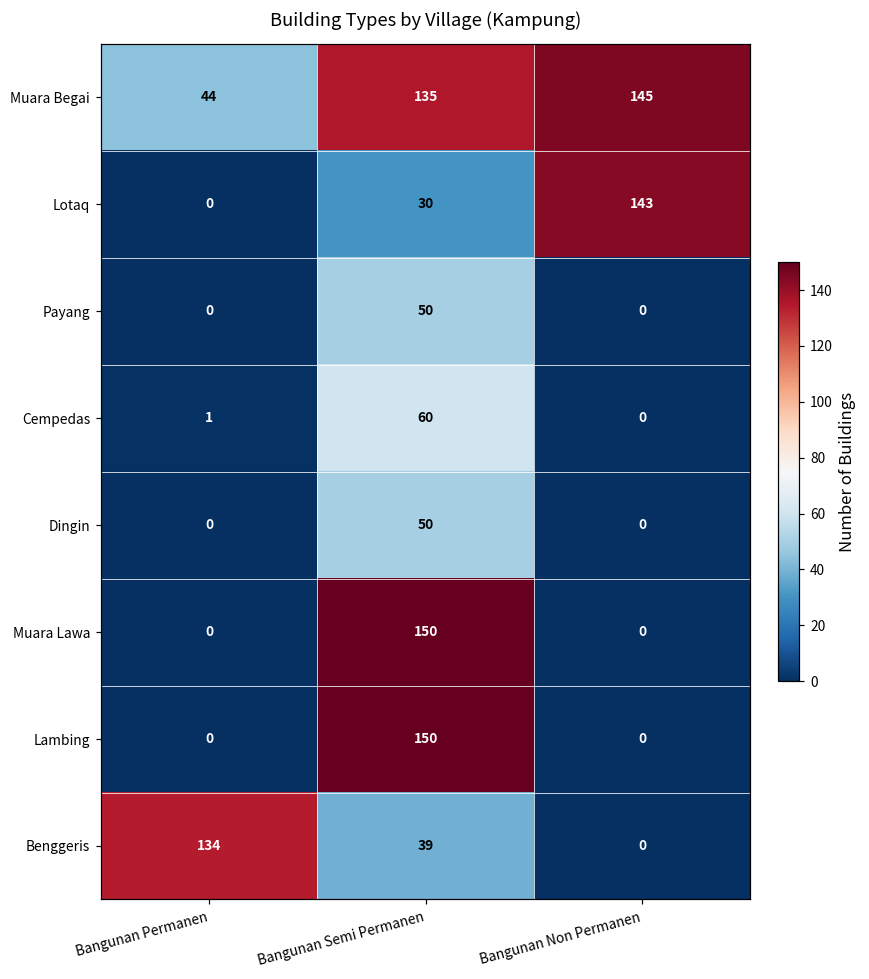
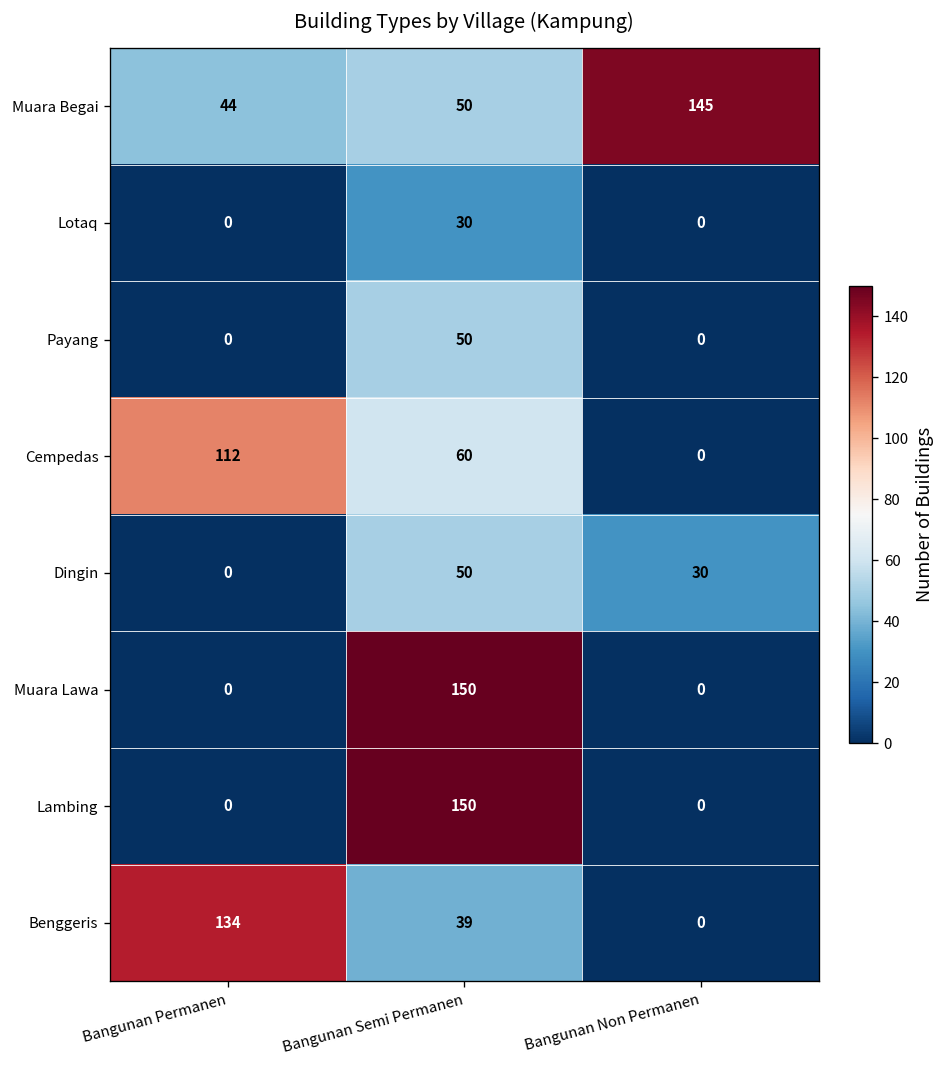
  {
    "Muara Begai": {
      "Bangunan Permanen": 44,
-     "Bangunan Semi Permanen": 135,
+     "Bangunan Semi Permanen": 50,
      "Bangunan Non Permanen": 145
    },
    "Lotaq": {
      "Bangunan Permanen": 0,
      "Bangunan Semi Permanen": 30,
-     "Bangunan Non Permanen": 143
+     "Bangunan Non Permanen": 0
    },
    "Payang": {
      "Bangunan Permanen": 0,
      "Bangunan Semi Permanen": 50,
      "Bangunan Non Permanen": 0
    },
    "Cempedas": {
-     "Bangunan Permanen": 1,
+     "Bangunan Permanen": 112,
      "Bangunan Semi Permanen": 60,
      "Bangunan Non Permanen": 0
    },
    "Dingin": {
      "Bangunan Permanen": 0,
      "Bangunan Semi Permanen": 50,
-     "Bangunan Non Permanen": 0
+     "Bangunan Non Permanen": 30
    },
    "Muara Lawa": {
      "Bangunan Permanen": 0,
      "Bangunan Semi Permanen": 150,
      "Bangunan Non Permanen": 0
    },
    "Lambing": {
      "Bangunan Permanen": 0,
      "Bangunan Semi Permanen": 150,
      "Bangunan Non Permanen": 0
    },
    "Benggeris": {
      "Bangunan Permanen": 134,
      "Bangunan Semi Permanen": 39,
      "Bangunan Non Permanen": 0
    }
  }
